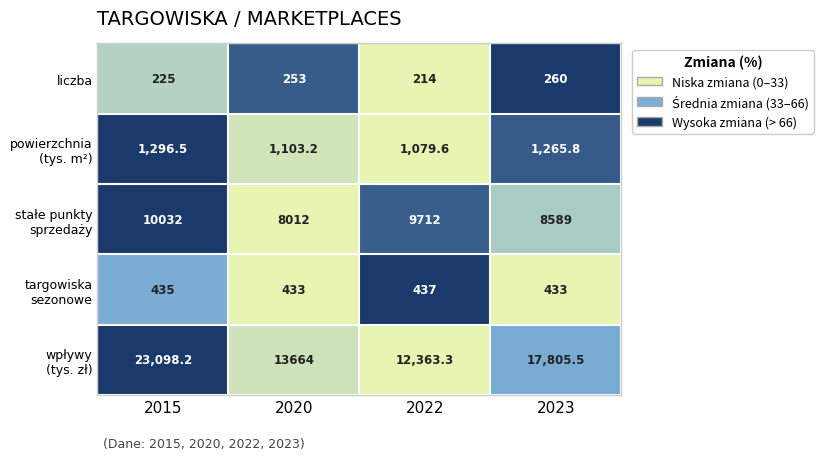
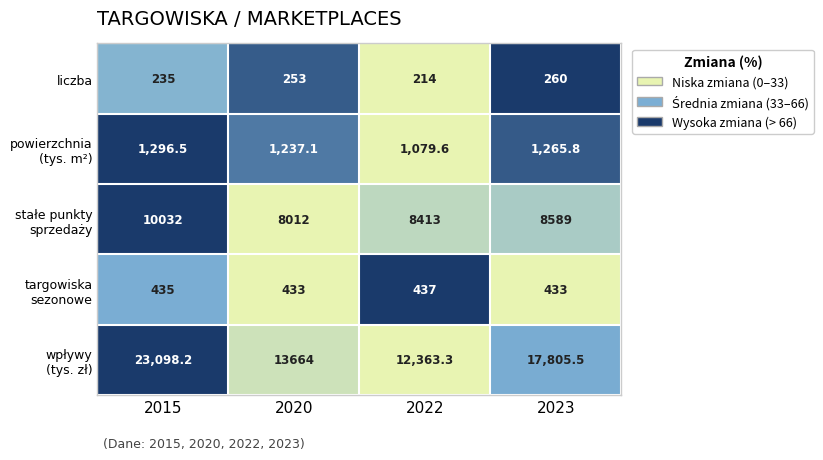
  {
    "liczba": {
-     "2015": "225",
+     "2015": "235",
      "2020": "253",
      "2022": "214",
      "2023": "260"
    },
    "powierzchnia (tys. m²)": {
      "2015": "1,296.5",
-     "2020": "1,103.2",
+     "2020": "1,237.1",
      "2022": "1,079.6",
      "2023": "1,265.8"
    },
    "stałe punkty sprzedaży": {
      "2015": "10032",
      "2020": "8012",
-     "2022": "9712",
+     "2022": "8413",
      "2023": "8589"
    },
    "targowiska sezonowe": {
      "2015": "435",
      "2020": "433",
      "2022": "437",
      "2023": "433"
    },
    "wpływy (tys. zł)": {
      "2015": "23,098.2",
      "2020": "13664",
      "2022": "12,363.3",
      "2023": "17,805.5"
    }
  }
